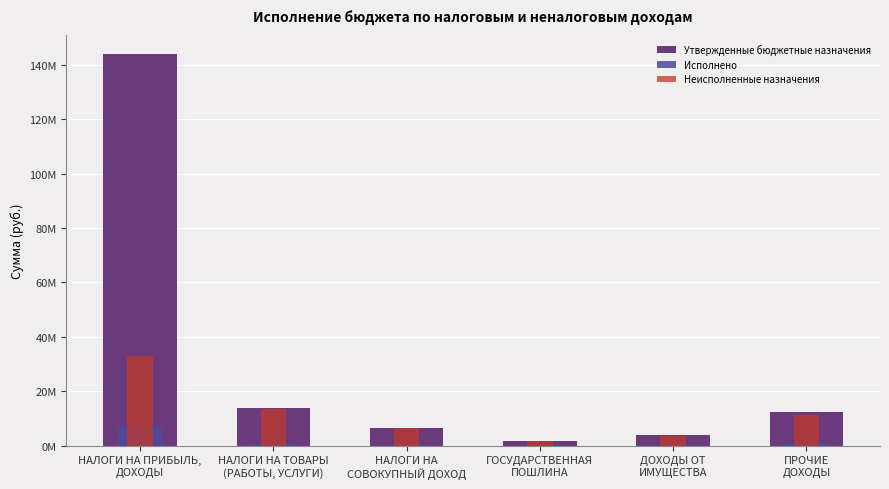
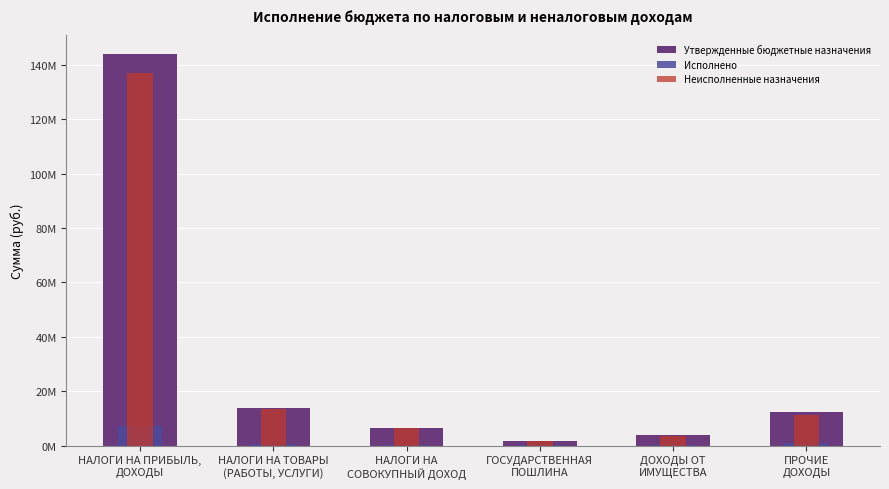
  {
    "Неисполненные назначения": {
-     "НАЛОГИ НА ПРИБЫЛЬ, ДОХОДЫ": 33000000,
+     "НАЛОГИ НА ПРИБЫЛЬ, ДОХОДЫ": 137000000,
      "НАЛОГИ НА ТОВАРЫ (РАБОТЫ, УСЛУГИ)": 13000000,
      "НАЛОГИ НА СОВОКУПНЫЙ ДОХОД": 6000000,
      "ГОСУДАРСТВЕННАЯ ПОШЛИНА": 2000000,
      "ДОХОДЫ ОТ ИМУЩЕСТВА": 3000000
    }
  }
